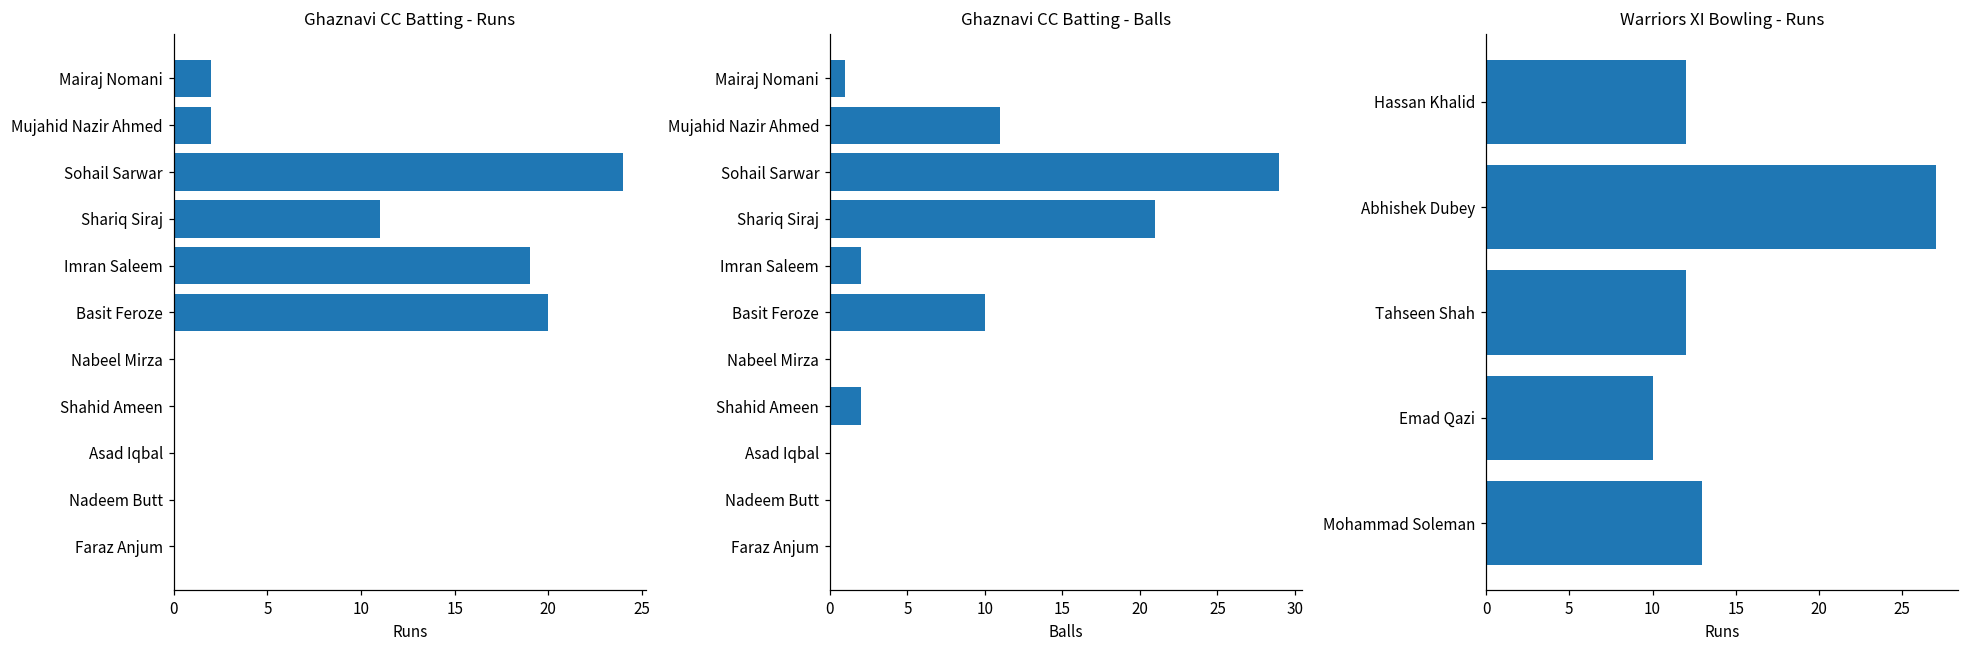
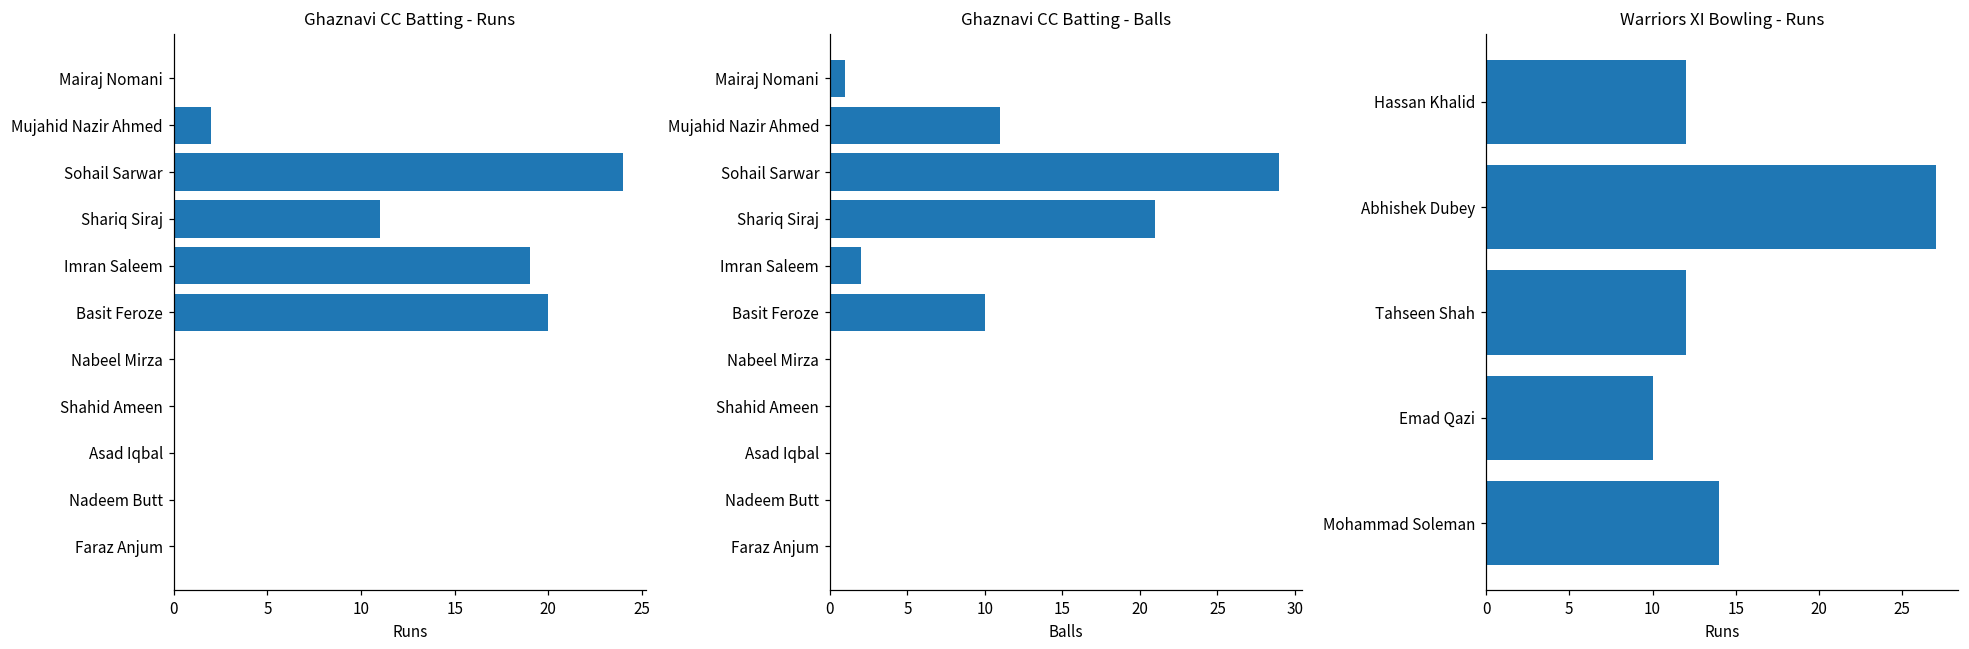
  {
    "Ghaznavi CC Batting - Runs": {
-     "Mairaj Nomani": 2,
+     "Mairaj Nomani": 0,
      "Mujahid Nazir Ahmed": 2,
      "Sohail Sarwar": 24,
      "Shariq Siraj": 11,
      "Imran Saleem": 19,
      "Basit Feroze": 20,
      "Nabeel Mirza": 0,
      "Shahid Ameen": 0,
      "Asad Iqbal": 0,
      "Nadeem Butt": 0,
      "Faraz Anjum": 0
    },
    "Ghaznavi CC Batting - Balls": {
      "Mairaj Nomani": 1,
      "Mujahid Nazir Ahmed": 11,
      "Sohail Sarwar": 29,
      "Shariq Siraj": 21,
      "Imran Saleem": 2,
      "Basit Feroze": 10,
      "Nabeel Mirza": 0,
-     "Shahid Ameen": 2,
+     "Shahid Ameen": 0,
      "Asad Iqbal": 0,
      "Nadeem Butt": 0,
      "Faraz Anjum": 0
    },
    "Warriors XI Bowling - Runs": {
      "Hassan Khalid": 12,
      "Abhishek Dubey": 27,
      "Tahseen Shah": 12,
      "Emad Qazi": 10,
-     "Mohammad Soleman": 13
+     "Mohammad Soleman": 14
    }
  }
